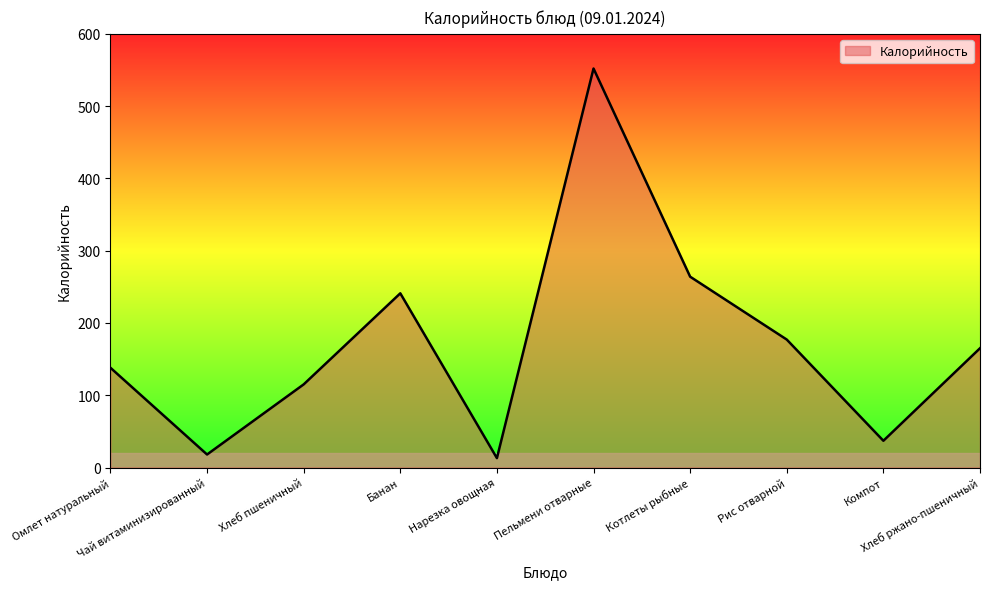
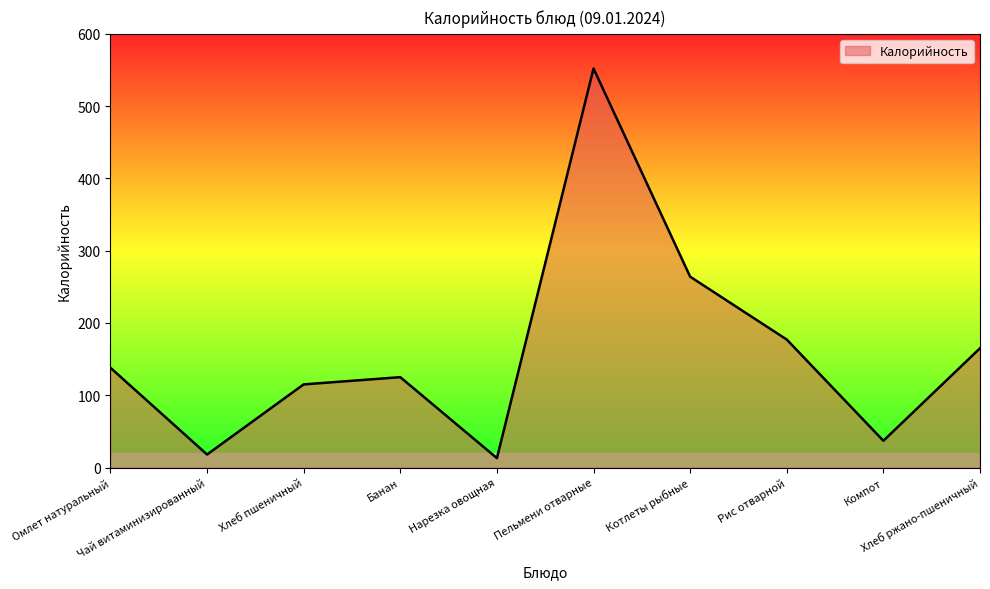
  {
    "Омлет натуральный": 140,
    "Хлеб пшеничный": 120,
-   "Банан": 240,
+   "Банан": 130,
    "Пельмени отварные": 550,
    "Котлеты рыбные": 260,
    "Рис отварной": 180,
    "Компот": 40,
    "Хлеб ржано-пшеничный": 170
  }
